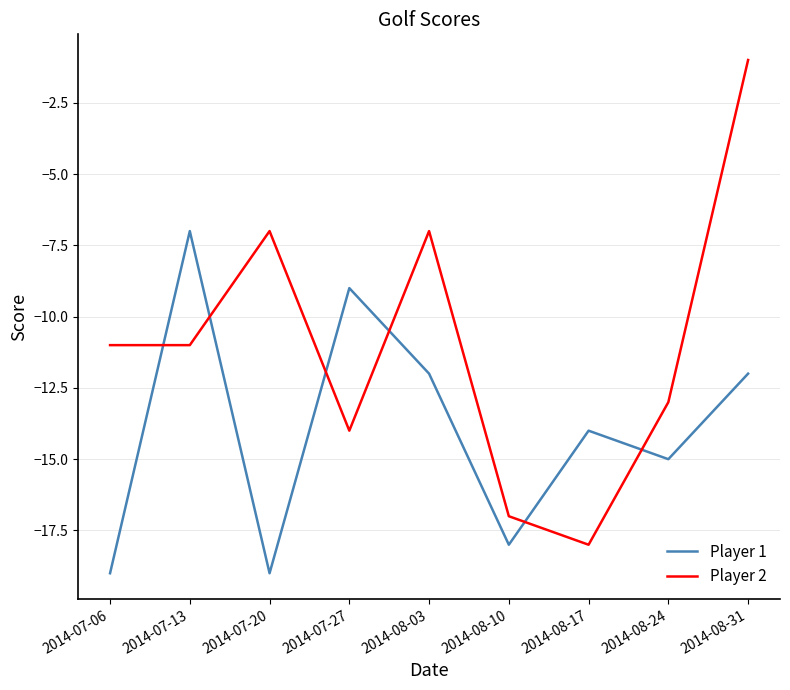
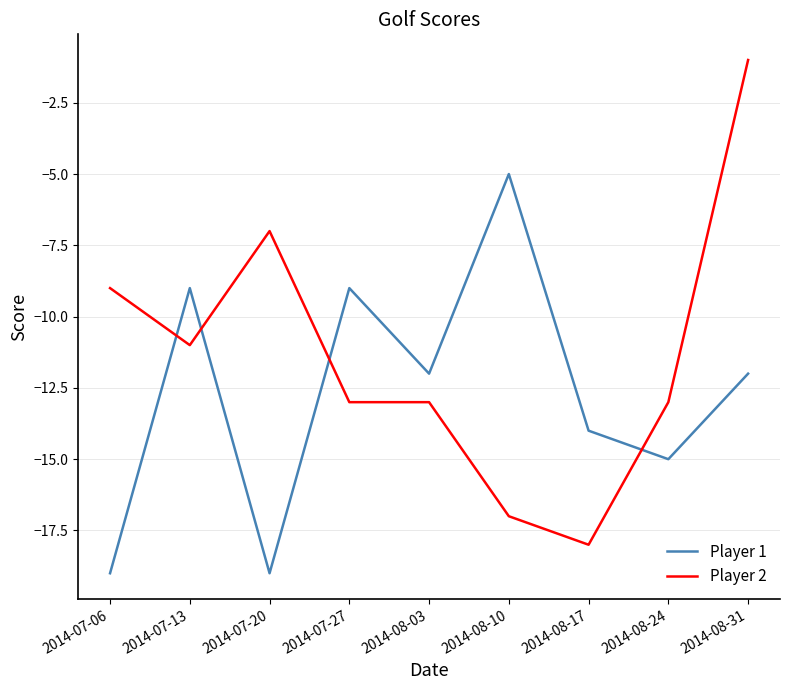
  {
    "Player 1": {
      "2014-07-06": -19,
-     "2014-07-13": -7,
+     "2014-07-13": -9,
      "2014-07-20": -19,
      "2014-07-27": -9,
      "2014-08-03": -12,
-     "2014-08-10": -18,
+     "2014-08-10": -5,
      "2014-08-17": -14,
      "2014-08-24": -15,
      "2014-08-31": -12
    },
    "Player 2": {
-     "2014-07-06": -11,
+     "2014-07-06": -9,
      "2014-07-13": -11,
      "2014-07-20": -7,
-     "2014-07-27": -14,
-     "2014-08-03": -7,
+     "2014-07-27": -13,
+     "2014-08-03": -13,
      "2014-08-10": -17,
      "2014-08-17": -18,
      "2014-08-24": -13,
      "2014-08-31": -1
    }
  }
